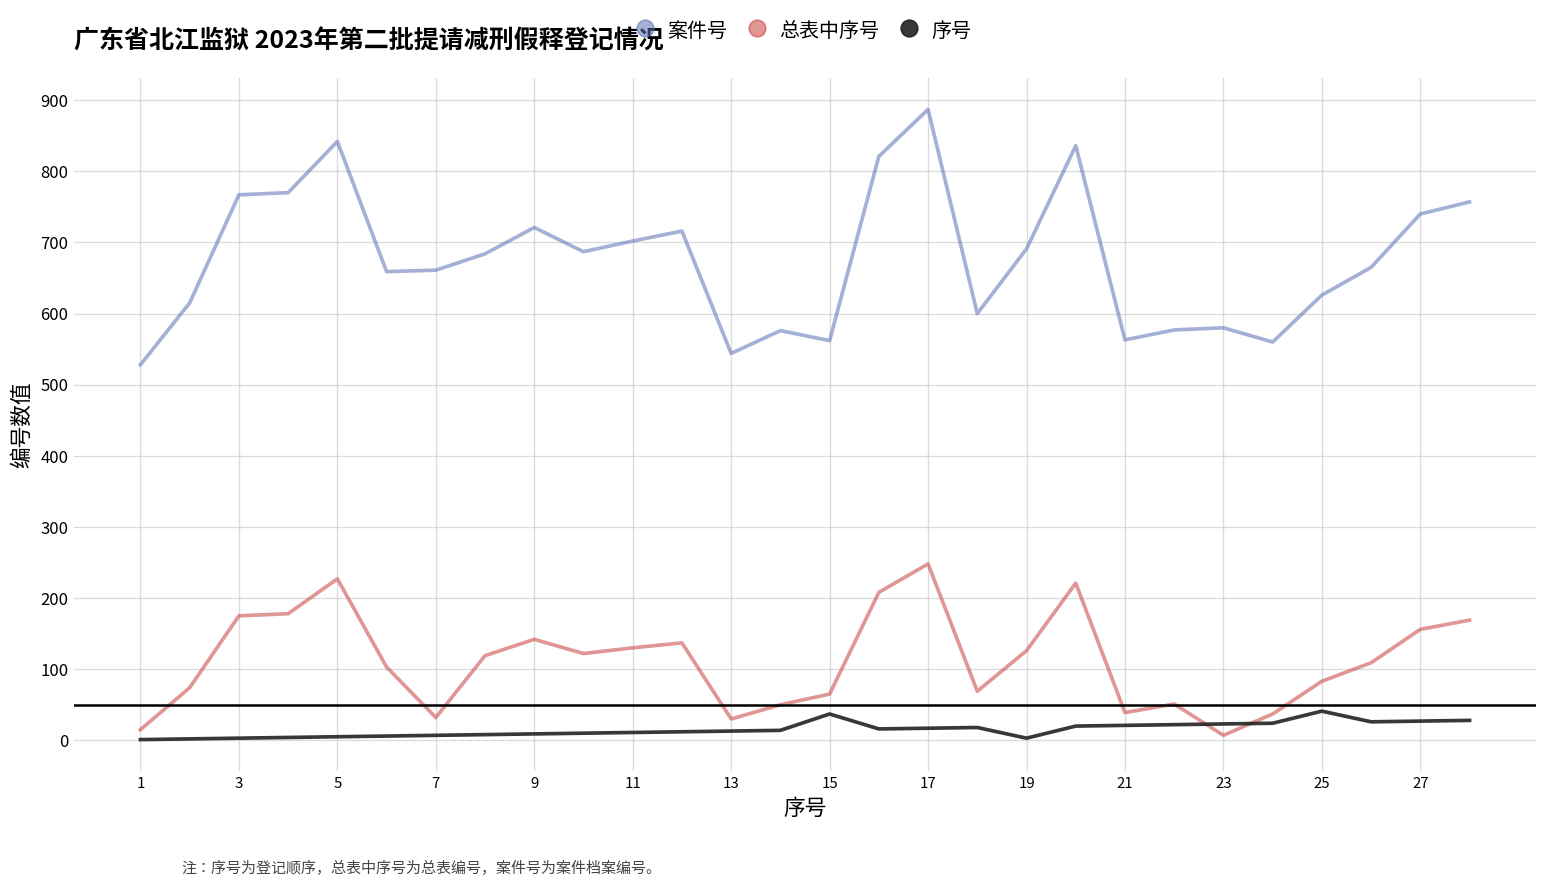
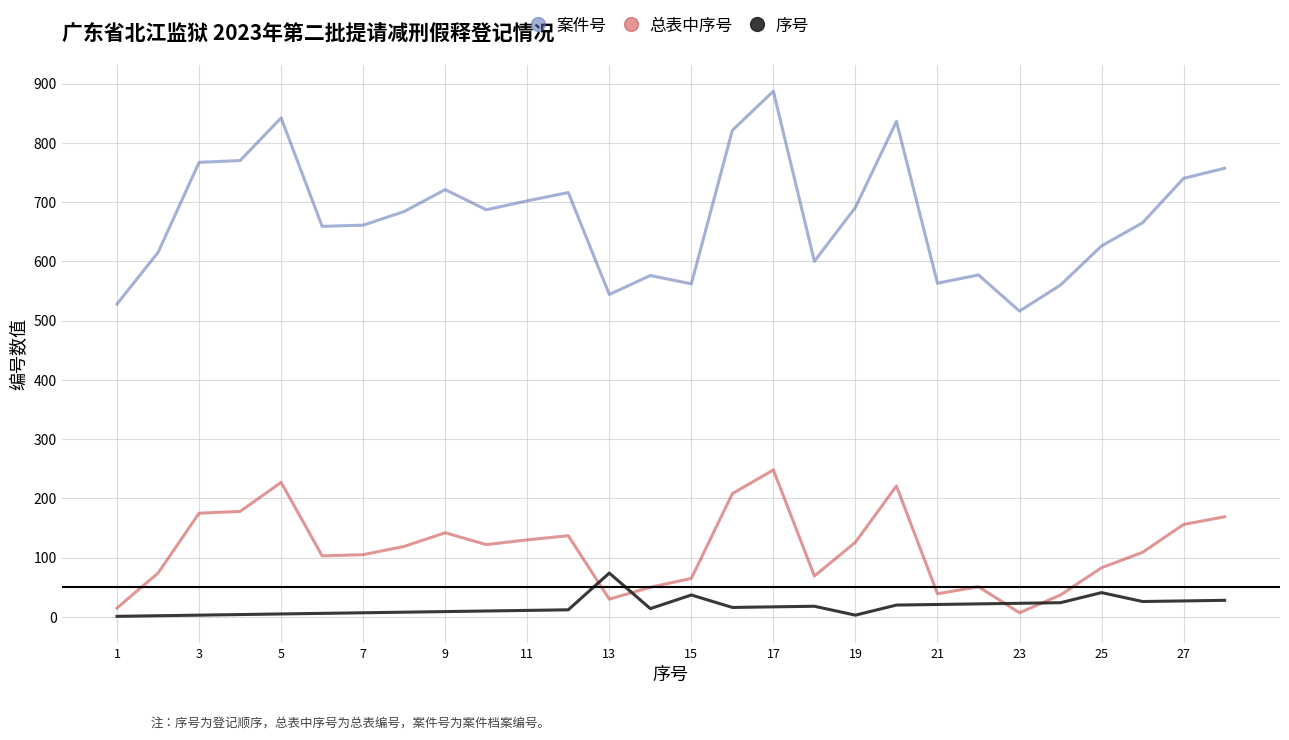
  {
    "案件号": {
      "1": 530,
      "3": 770,
      "5": 840,
      "7": 660,
      "9": 720,
      "11": 700,
      "13": 540,
      "15": 560,
      "17": 890,
      "19": 690,
      "21": 560,
-     "23": 580,
+     "23": 520,
      "25": 630,
      "27": 740
    },
    "总表中序号": {
      "1": 20,
      "3": 180,
      "5": 230,
-     "7": 30,
+     "7": 110,
      "9": 140,
      "11": 130,
      "13": 30,
      "15": 70,
      "17": 250,
      "19": 130,
      "21": 40,
      "23": 10,
      "25": 80,
      "27": 160
    },
    "序号": {
      "1": 0,
      "3": 0,
      "5": 10,
      "7": 10,
      "9": 10,
      "11": 10,
-     "13": 10,
+     "13": 70,
      "15": 40,
      "17": 20,
      "19": 0,
      "21": 20,
      "23": 20,
      "25": 40,
      "27": 30
    }
  }
